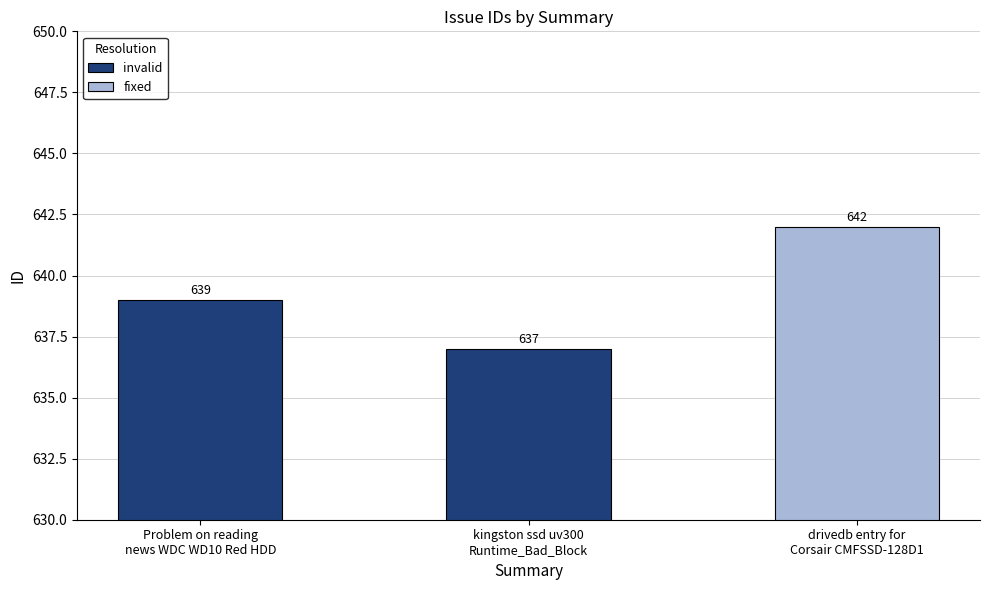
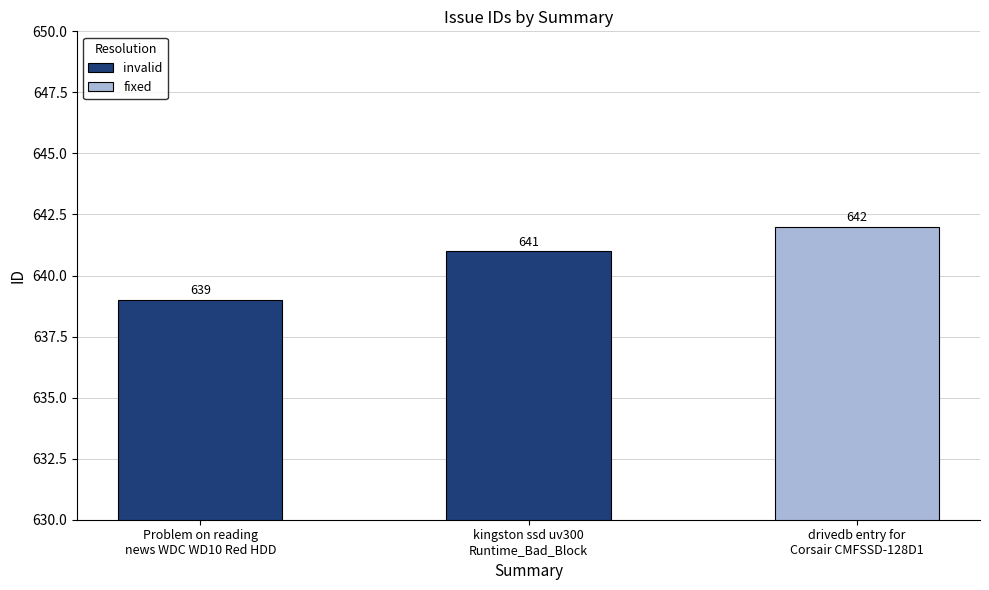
  {
    "Problem on reading news WDC WD10 Red HDD": 639,
-   "kingston ssd uv300 Runtime_Bad_Block": 637,
+   "kingston ssd uv300 Runtime_Bad_Block": 641,
    "drivedb entry for Corsair CMFSSD-128D1": 642
  }
